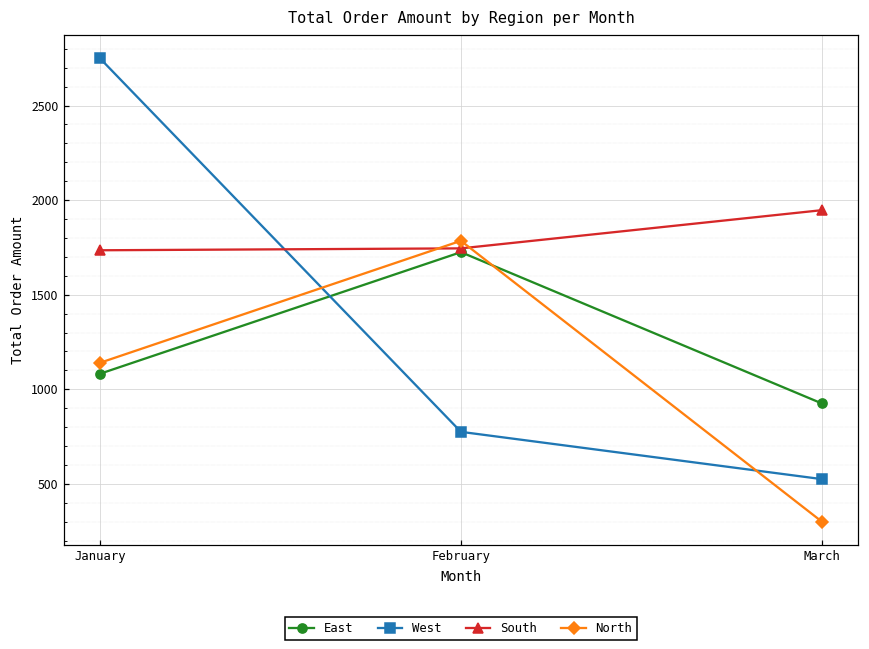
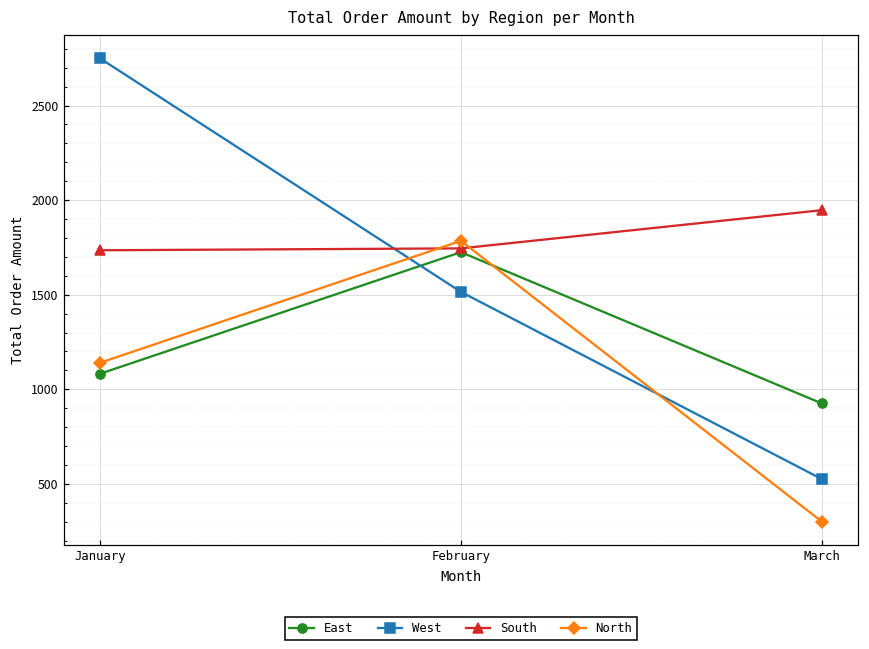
  {
    "East": {
      "January": 1080,
      "February": 1730,
      "March": 930
    },
    "West": {
      "January": 2750,
-     "February": 780,
+     "February": 1520,
      "March": 530
    },
    "South": {
      "January": 1740,
      "February": 1750,
      "March": 1950
    },
    "North": {
      "January": 1140,
      "February": 1790,
      "March": 300
    }
  }
